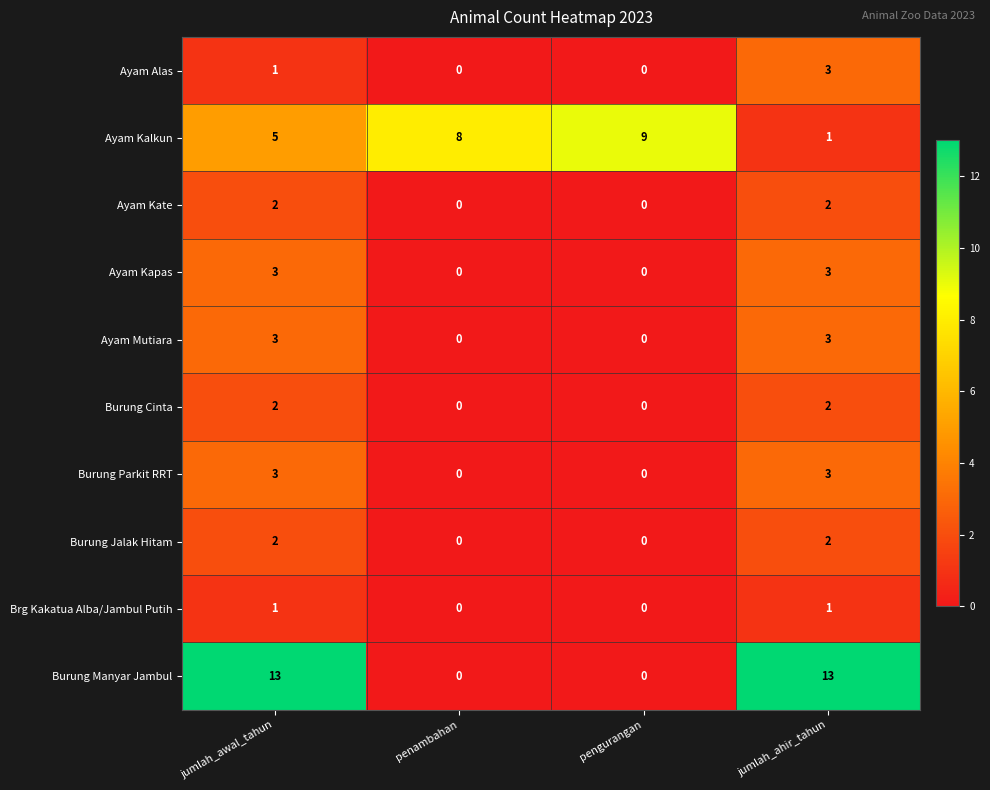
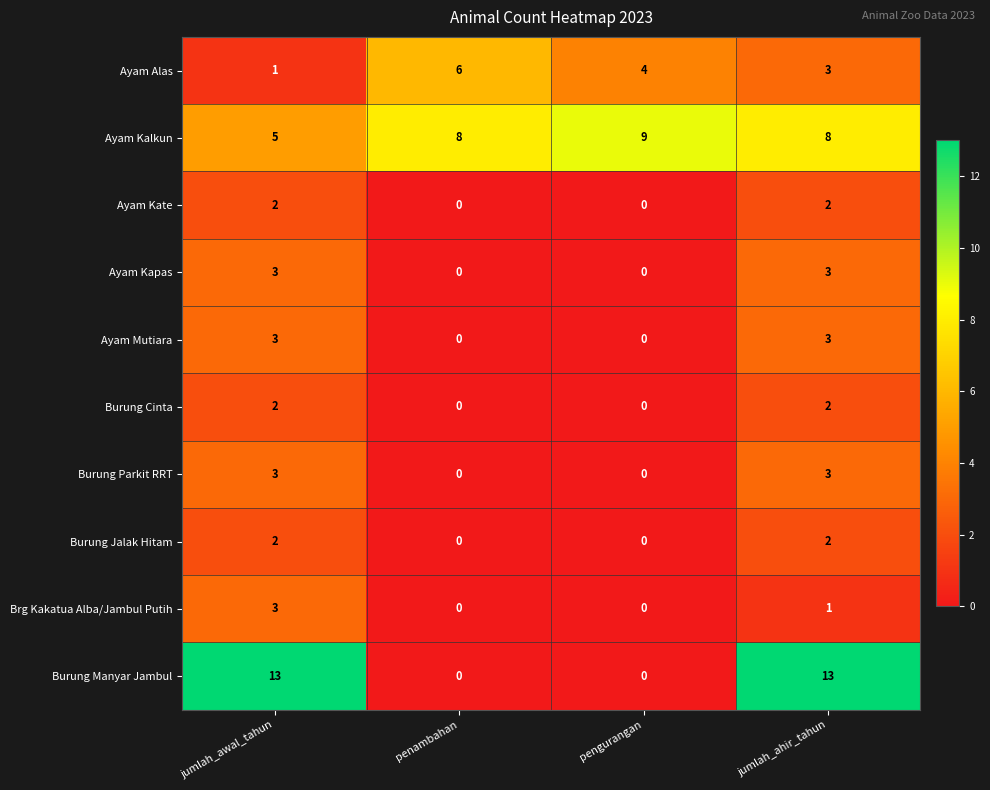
  {
    "Ayam Alas": {
      "jumlah_awal_tahun": 1,
-     "penambahan": 0,
-     "pengurangan": 0,
+     "penambahan": 6,
+     "pengurangan": 4,
      "jumlah_ahir_tahun": 3
    },
    "Ayam Kalkun": {
      "jumlah_awal_tahun": 5,
      "penambahan": 8,
      "pengurangan": 9,
-     "jumlah_ahir_tahun": 1
+     "jumlah_ahir_tahun": 8
    },
    "Ayam Kate": {
      "jumlah_awal_tahun": 2,
      "penambahan": 0,
      "pengurangan": 0,
      "jumlah_ahir_tahun": 2
    },
    "Ayam Kapas": {
      "jumlah_awal_tahun": 3,
      "penambahan": 0,
      "pengurangan": 0,
      "jumlah_ahir_tahun": 3
    },
    "Ayam Mutiara": {
      "jumlah_awal_tahun": 3,
      "penambahan": 0,
      "pengurangan": 0,
      "jumlah_ahir_tahun": 3
    },
    "Burung Cinta": {
      "jumlah_awal_tahun": 2,
      "penambahan": 0,
      "pengurangan": 0,
      "jumlah_ahir_tahun": 2
    },
    "Burung Parkit RRT": {
      "jumlah_awal_tahun": 3,
      "penambahan": 0,
      "pengurangan": 0,
      "jumlah_ahir_tahun": 3
    },
    "Burung Jalak Hitam": {
      "jumlah_awal_tahun": 2,
      "penambahan": 0,
      "pengurangan": 0,
      "jumlah_ahir_tahun": 2
    },
    "Brg Kakatua Alba/Jambul Putih": {
-     "jumlah_awal_tahun": 1,
+     "jumlah_awal_tahun": 3,
      "penambahan": 0,
      "pengurangan": 0,
      "jumlah_ahir_tahun": 1
    },
    "Burung Manyar Jambul": {
      "jumlah_awal_tahun": 13,
      "penambahan": 0,
      "pengurangan": 0,
      "jumlah_ahir_tahun": 13
    }
  }
